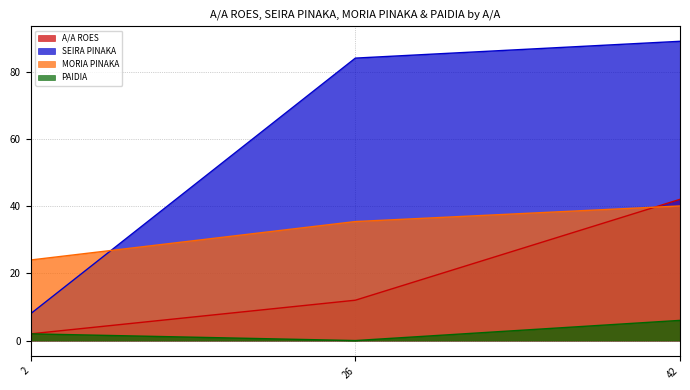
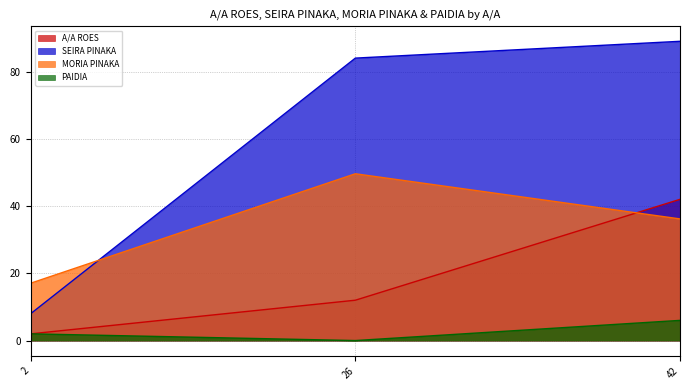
  {
    "A/A ROES": {
      "26": 12,
      "42": 42
    },
    "SEIRA PINAKA": {
      "2": 8,
      "26": 84,
      "42": 89
    },
    "MORIA PINAKA": {
-     "2": 24,
-     "26": 35,
-     "42": 40
+     "2": 17,
+     "26": 50,
+     "42": 36
    },
    "PAIDIA": {
      "26": 0,
      "42": 6
    }
  }
